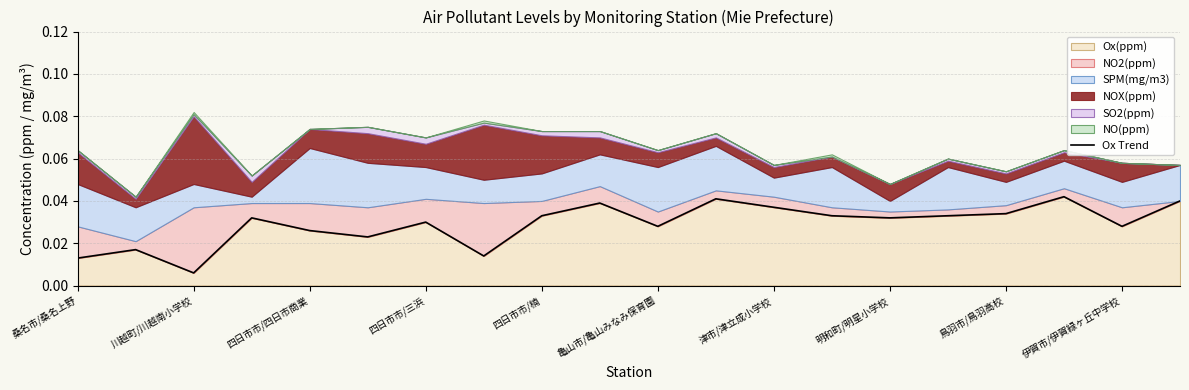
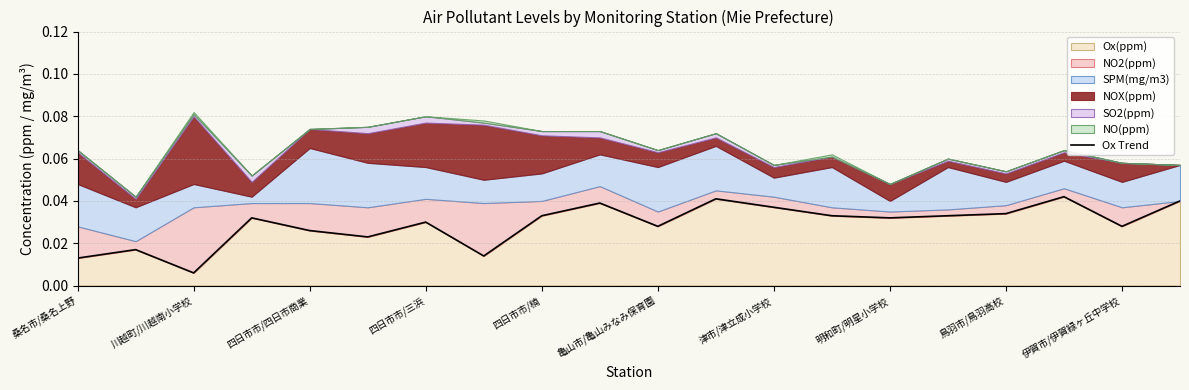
  {
    "NOX(ppm)": {
-     "四日市市/三浜": 0.011,
+     "四日市市/三浜": 0.021,
      "四日市市/楠": 0.018
    }
  }
